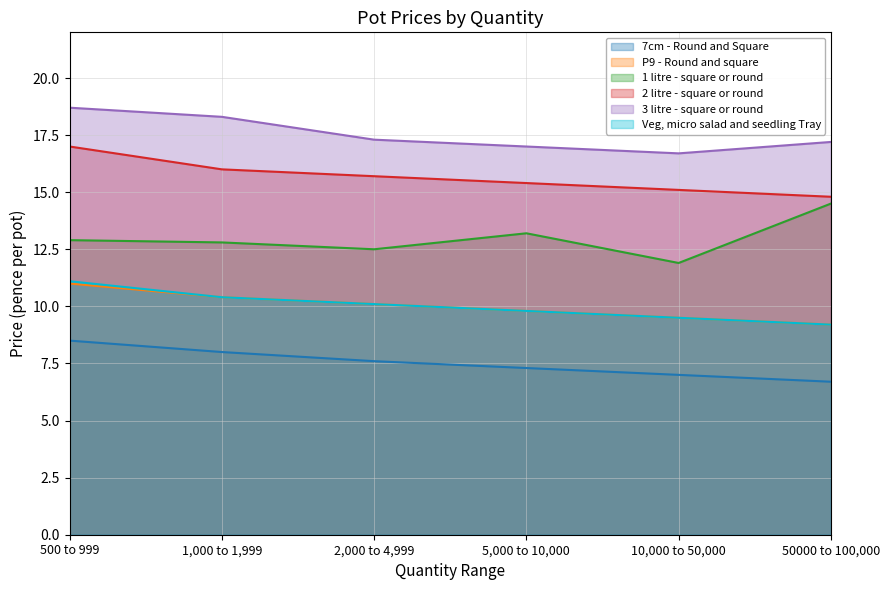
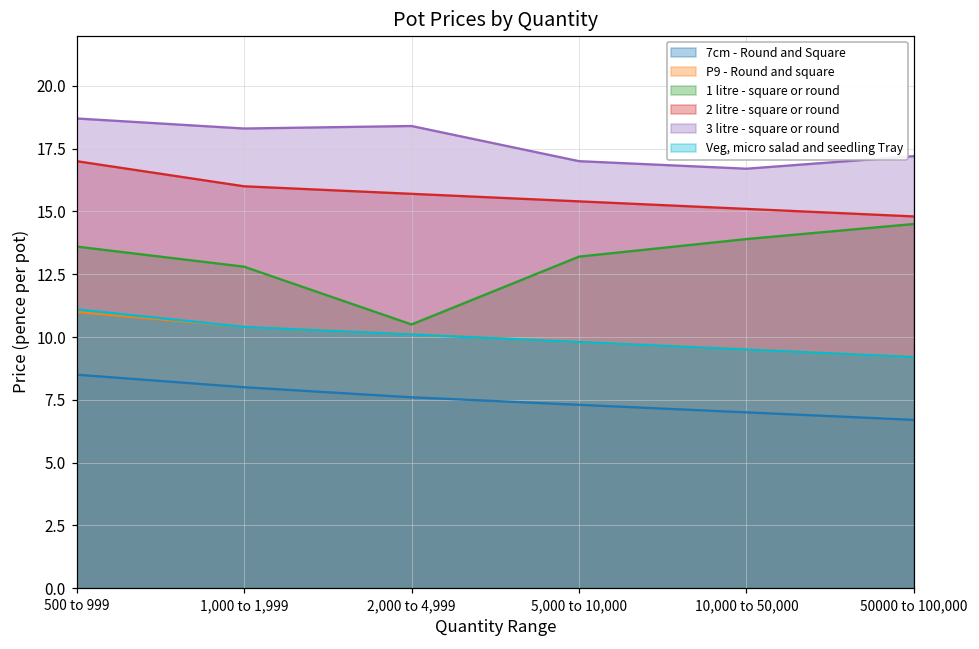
  {
    "1 litre - square or round": {
-     "500 to 999": 12.9,
+     "500 to 999": 13.6,
      "1,000 to 1,999": 12.8,
-     "2,000 to 4,999": 12.5,
+     "2,000 to 4,999": 10.5,
      "5,000 to 10,000": 13.2,
-     "10,000 to 50,000": 11.9,
+     "10,000 to 50,000": 13.9,
      "50000 to 100,000": 14.5
    },
    "3 litre - square or round": {
      "500 to 999": 18.7,
      "1,000 to 1,999": 18.3,
-     "2,000 to 4,999": 17.3,
+     "2,000 to 4,999": 18.4,
      "5,000 to 10,000": 17.0,
      "10,000 to 50,000": 16.7,
      "50000 to 100,000": 17.2
    }
  }
